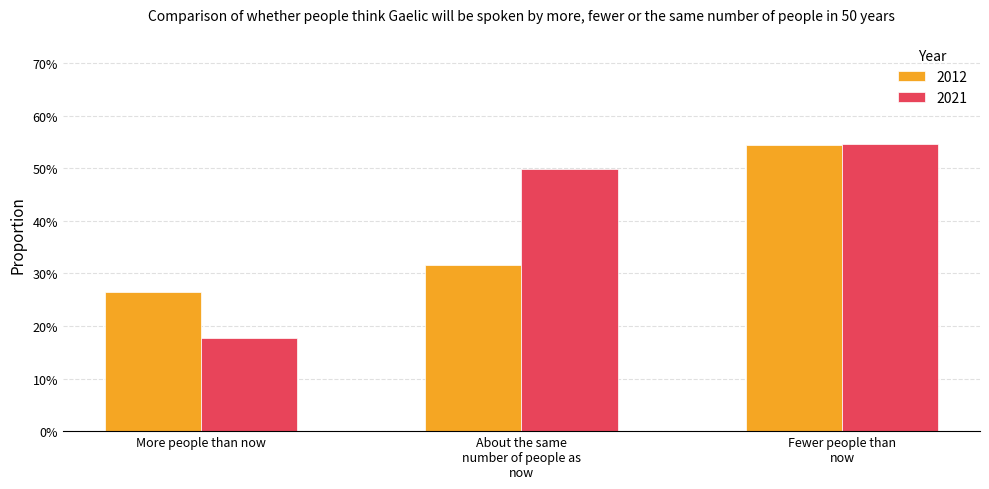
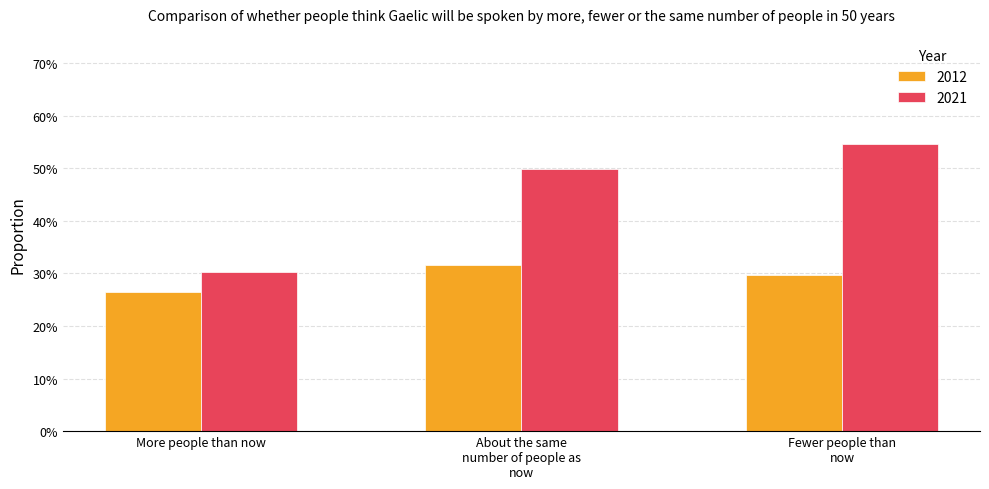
  {
    "2012": {
      "More people than now": "26%",
      "About the same number of people as now": "32%",
-     "Fewer people than now": "54%"
+     "Fewer people than now": "30%"
    },
    "2021": {
-     "More people than now": "18%",
+     "More people than now": "30%",
      "About the same number of people as now": "50%",
      "Fewer people than now": "55%"
    }
  }
